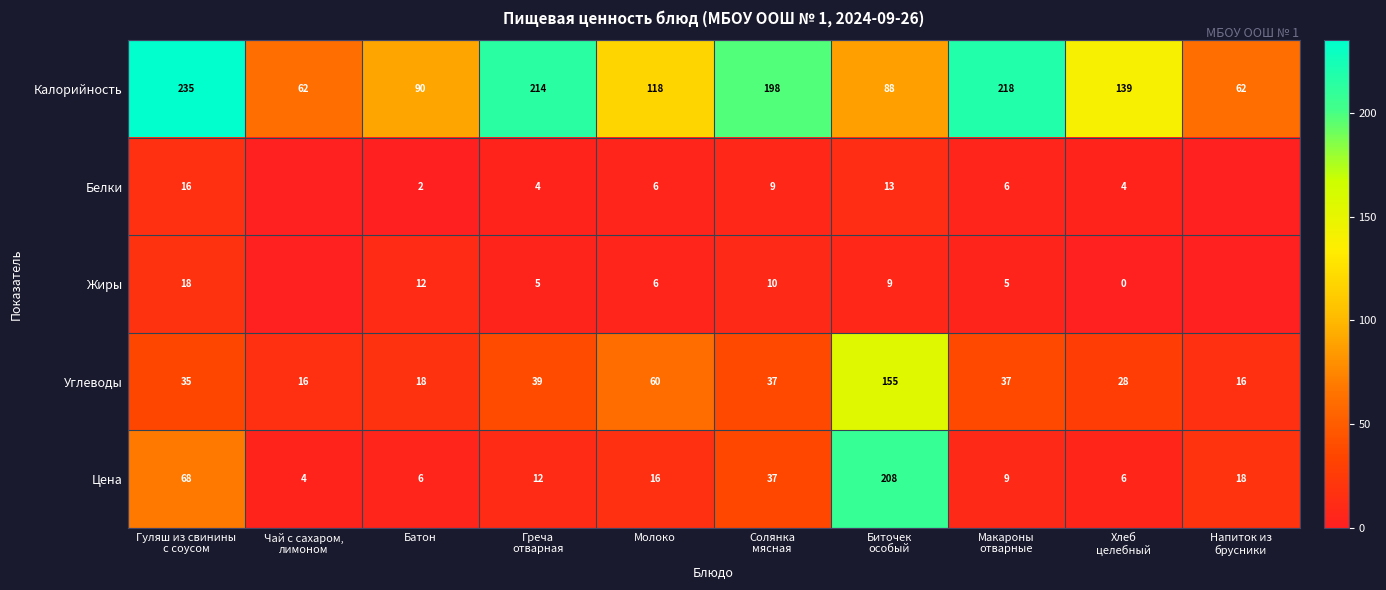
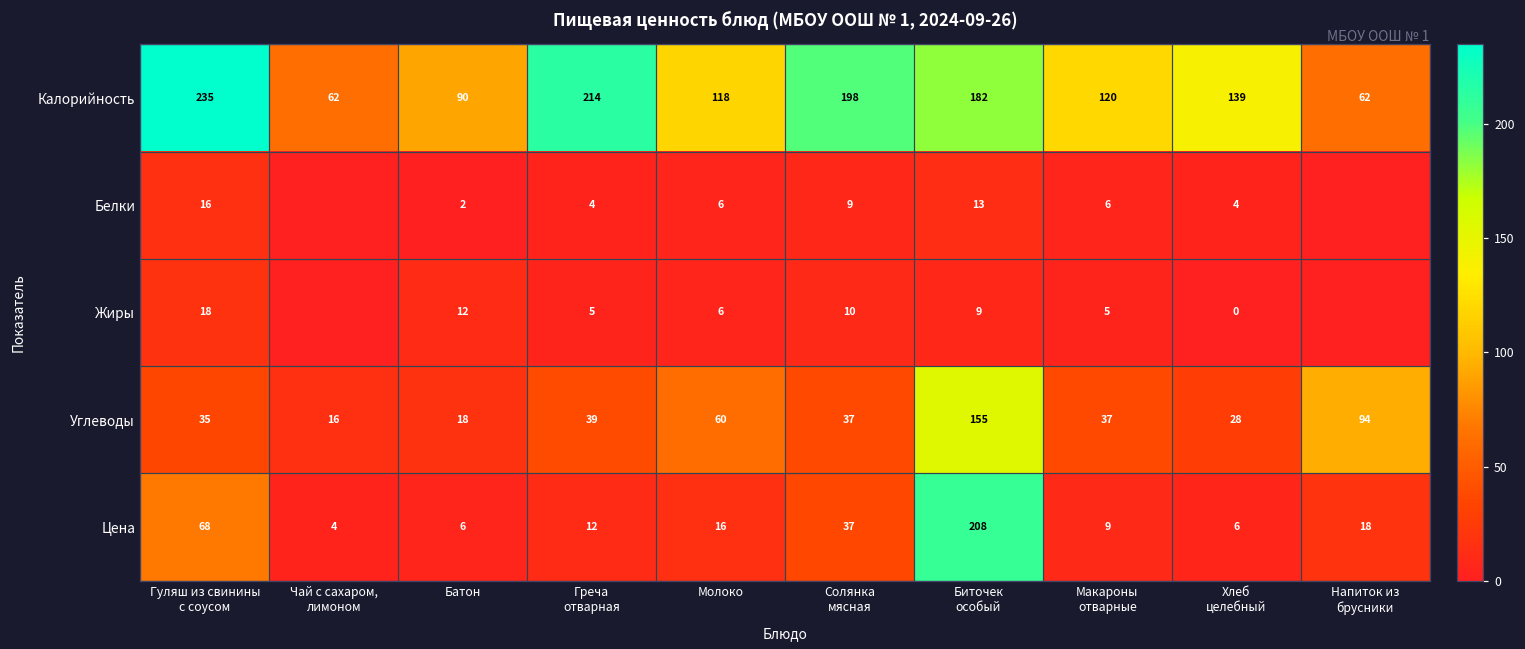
  {
    "Калорийность": {
      "Гуляш из свинины с соусом": 235,
      "Чай с сахаром, лимоном": 62,
      "Батон": 90,
      "Греча отварная": 214,
      "Молоко": 118,
      "Солянка мясная": 198,
-     "Биточек особый": 88,
-     "Макароны отварные": 218,
+     "Биточек особый": 182,
+     "Макароны отварные": 120,
      "Хлеб целебный": 139,
      "Напиток из брусники": 62
    },
    "Белки": {
      "Гуляш из свинины с соусом": 16,
      "Батон": 2,
      "Греча отварная": 4,
      "Молоко": 6,
      "Солянка мясная": 9,
      "Биточек особый": 13,
      "Макароны отварные": 6,
      "Хлеб целебный": 4
    },
    "Жиры": {
      "Гуляш из свинины с соусом": 18,
      "Батон": 12,
      "Греча отварная": 5,
      "Молоко": 6,
      "Солянка мясная": 10,
      "Биточек особый": 9,
      "Макароны отварные": 5,
      "Хлеб целебный": 0
    },
    "Углеводы": {
      "Гуляш из свинины с соусом": 35,
      "Чай с сахаром, лимоном": 16,
      "Батон": 18,
      "Греча отварная": 39,
      "Молоко": 60,
      "Солянка мясная": 37,
      "Биточек особый": 155,
      "Макароны отварные": 37,
      "Хлеб целебный": 28,
-     "Напиток из брусники": 16
+     "Напиток из брусники": 94
    },
    "Цена": {
      "Гуляш из свинины с соусом": 68,
      "Чай с сахаром, лимоном": 4,
      "Батон": 6,
      "Греча отварная": 12,
      "Молоко": 16,
      "Солянка мясная": 37,
      "Биточек особый": 208,
      "Макароны отварные": 9,
      "Хлеб целебный": 6,
      "Напиток из брусники": 18
    }
  }
